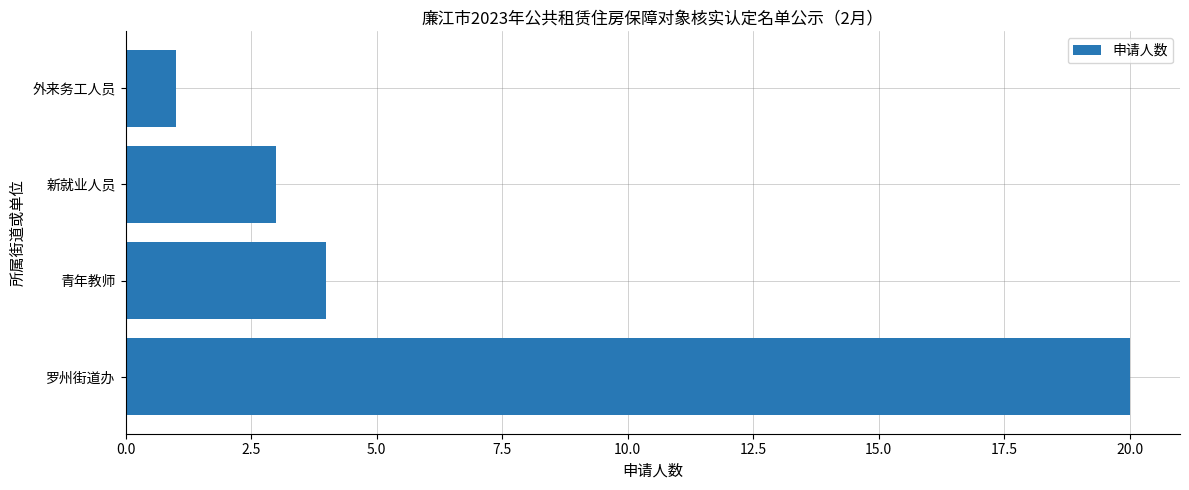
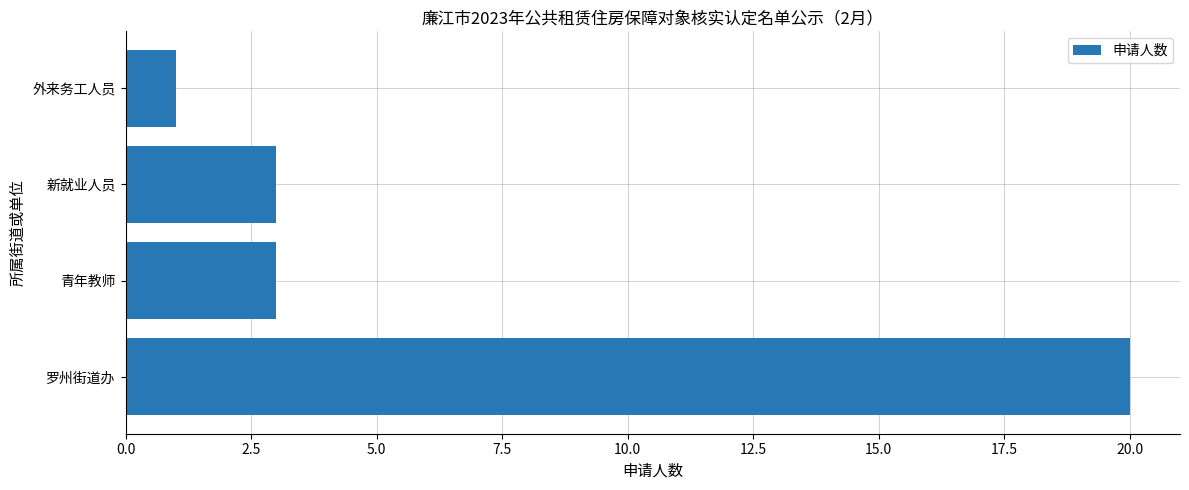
  {
    "外来务工人员": 1,
    "新就业人员": 3,
-   "青年教师": 4,
+   "青年教师": 3,
    "罗州街道办": 20
  }
